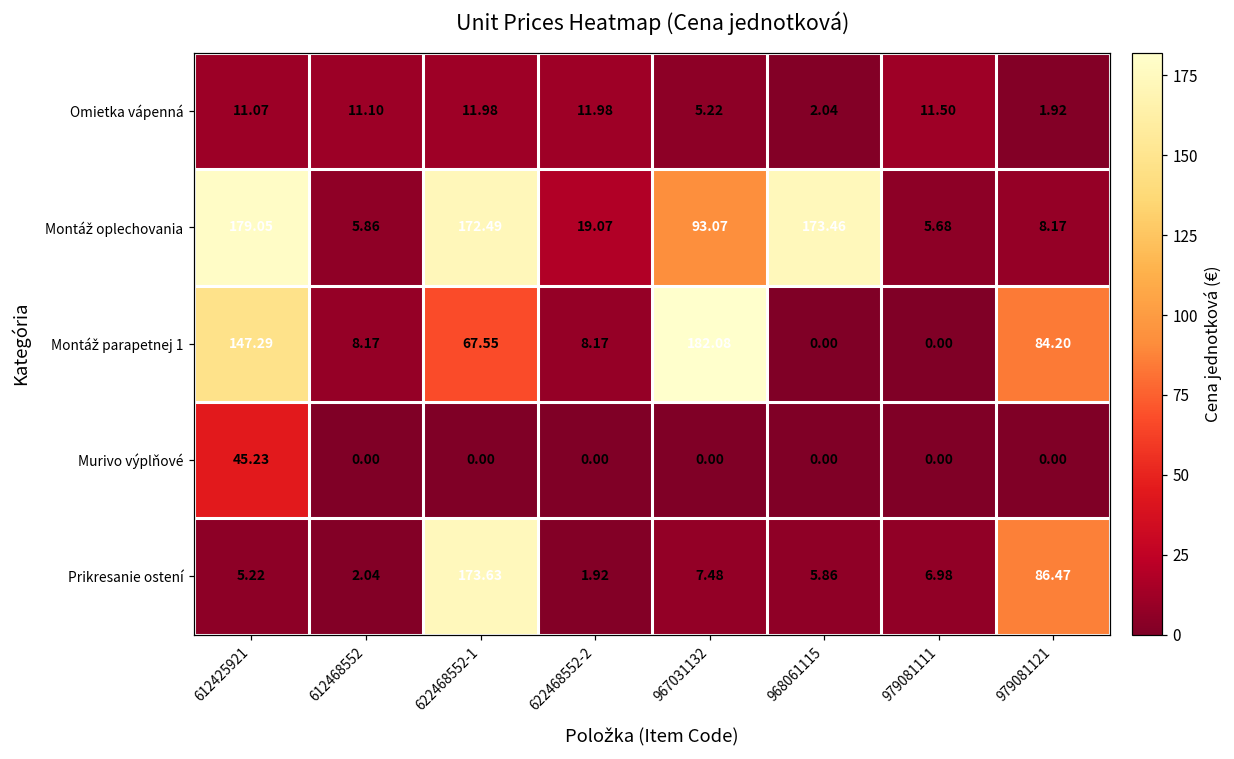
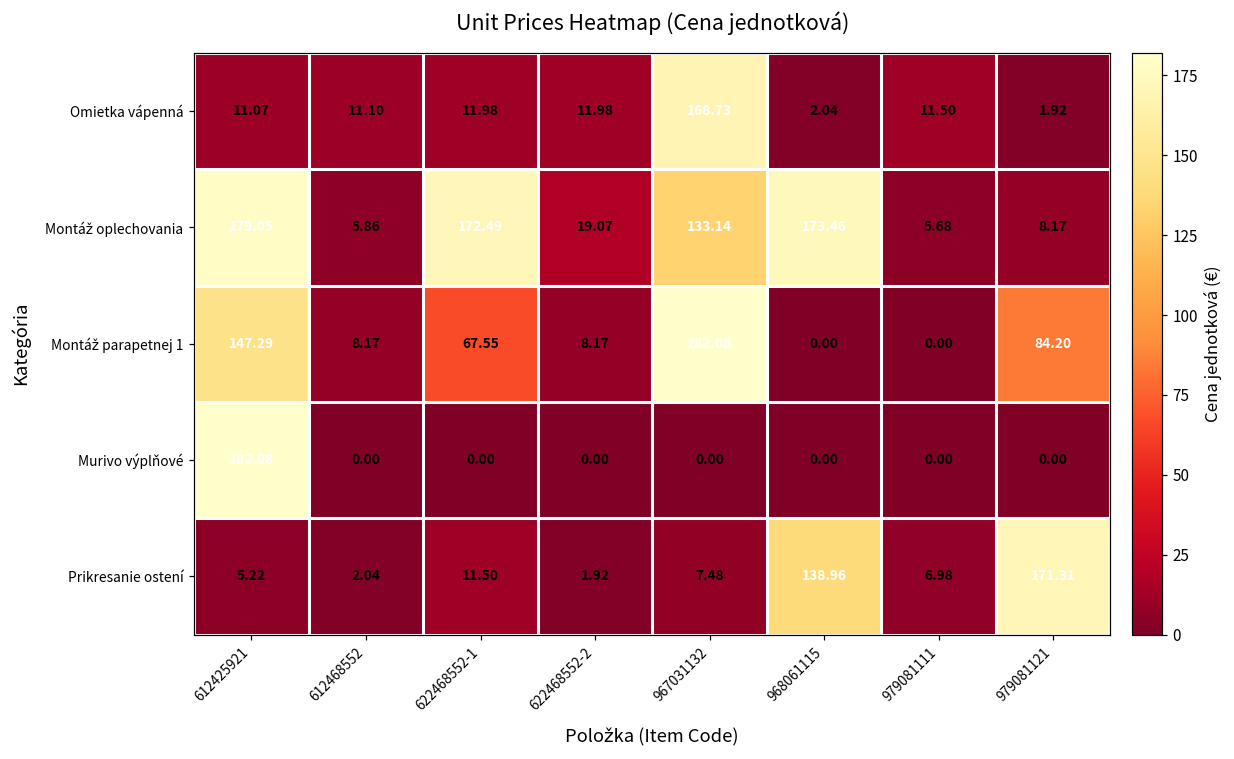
  {
    "Omietka vápenná": {
      "612425921": 11.07,
      "612468552": 11.10,
      "622468552-1": 11.98,
      "622468552-2": 11.98,
-     "967031132": 5.22,
+     "967031132": 168.73,
      "968061115": 2.04,
      "979081111": 11.50,
      "979081121": 1.92
    },
    "Montáž oplechovania": {
      "612425921": 179.05,
      "612468552": 5.86,
      "622468552-1": 172.49,
      "622468552-2": 19.07,
-     "967031132": 93.07,
+     "967031132": 133.14,
      "968061115": 173.46,
      "979081111": 5.68,
      "979081121": 8.17
    },
    "Montáž parapetnej 1": {
      "612425921": 147.29,
      "612468552": 8.17,
      "622468552-1": 67.55,
      "622468552-2": 8.17,
      "967031132": 182.08,
      "968061115": 0.00,
      "979081111": 0.00,
      "979081121": 84.20
    },
    "Murivo výplňové": {
-     "612425921": 45.23,
+     "612425921": 182.08,
      "612468552": 0.00,
      "622468552-1": 0.00,
      "622468552-2": 0.00,
      "967031132": 0.00,
      "968061115": 0.00,
      "979081111": 0.00,
      "979081121": 0.00
    },
    "Prikresanie ostení": {
      "612425921": 5.22,
      "612468552": 2.04,
-     "622468552-1": 173.63,
+     "622468552-1": 11.50,
      "622468552-2": 1.92,
      "967031132": 7.48,
-     "968061115": 5.86,
+     "968061115": 138.96,
      "979081111": 6.98,
-     "979081121": 86.47
+     "979081121": 171.31
    }
  }
